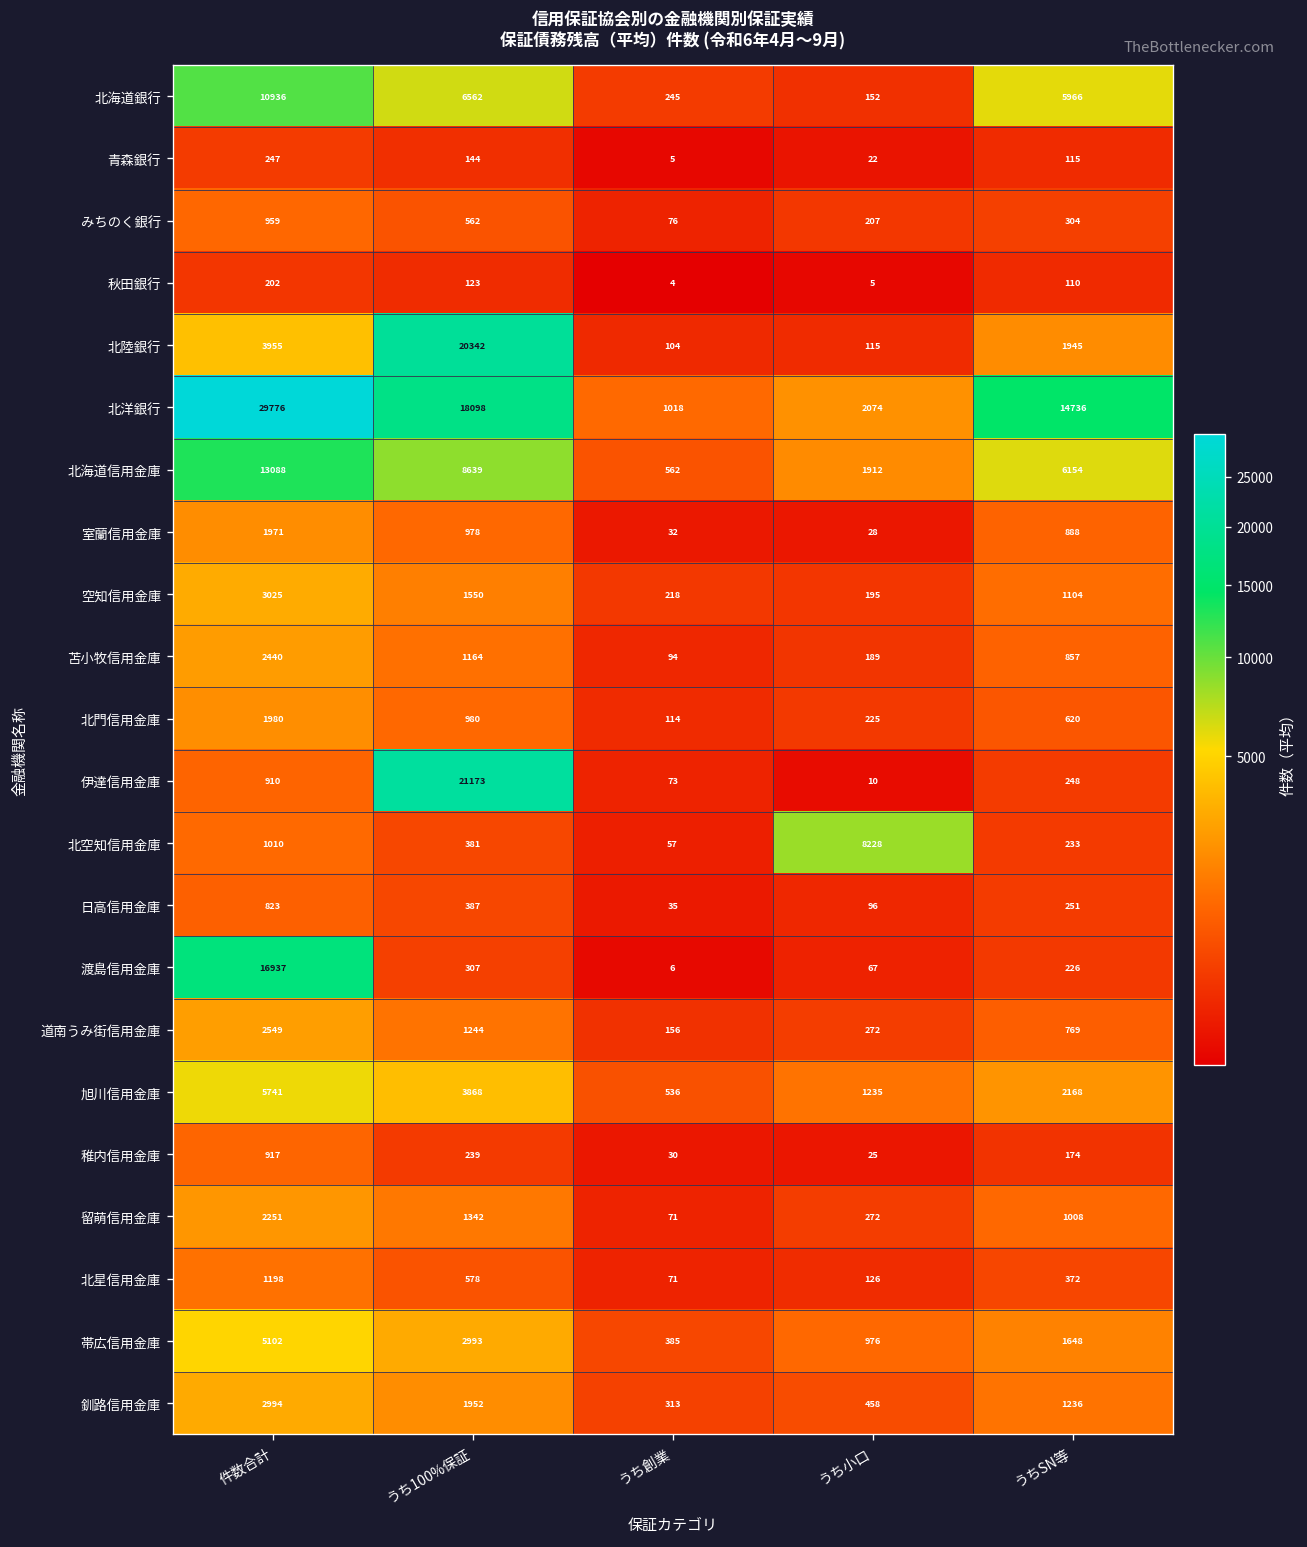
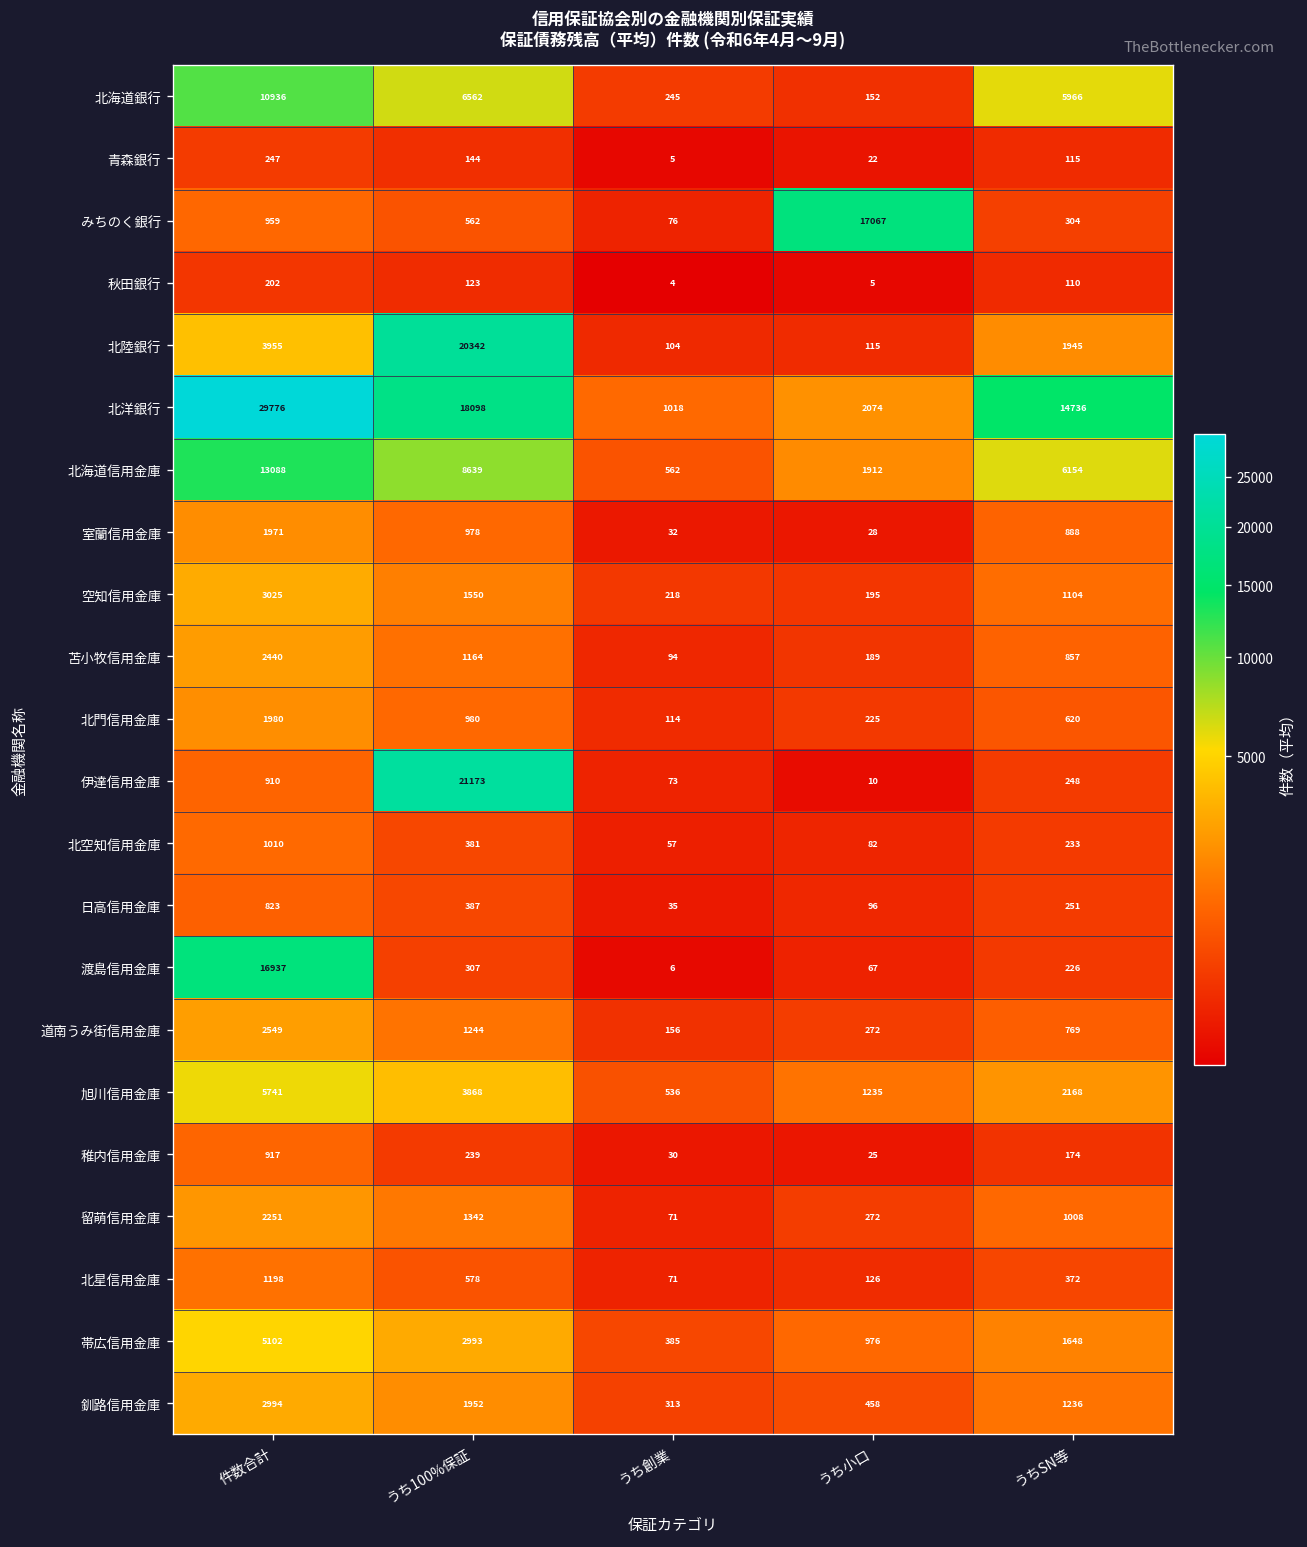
  {
    "北海道銀行": {
      "件数合計": 10936,
      "うち100%保証": 6562,
      "うち創業": 245,
      "うち小口": 152,
      "うちSN等": 5966
    },
    "青森銀行": {
      "件数合計": 247,
      "うち100%保証": 144,
      "うち創業": 5,
      "うち小口": 22,
      "うちSN等": 115
    },
    "みちのく銀行": {
      "件数合計": 959,
      "うち100%保証": 562,
      "うち創業": 76,
-     "うち小口": 207,
+     "うち小口": 17067,
      "うちSN等": 304
    },
    "秋田銀行": {
      "件数合計": 202,
      "うち100%保証": 123,
      "うち創業": 4,
      "うち小口": 5,
      "うちSN等": 110
    },
    "北陸銀行": {
      "件数合計": 3955,
      "うち100%保証": 20342,
      "うち創業": 104,
      "うち小口": 115,
      "うちSN等": 1945
    },
    "北洋銀行": {
      "件数合計": 29776,
      "うち100%保証": 18098,
      "うち創業": 1018,
      "うち小口": 2074,
      "うちSN等": 14736
    },
    "北海道信用金庫": {
      "件数合計": 13088,
      "うち100%保証": 8639,
      "うち創業": 562,
      "うち小口": 1912,
      "うちSN等": 6154
    },
    "室蘭信用金庫": {
      "件数合計": 1971,
      "うち100%保証": 978,
      "うち創業": 32,
      "うち小口": 28,
      "うちSN等": 888
    },
    "空知信用金庫": {
      "件数合計": 3025,
      "うち100%保証": 1550,
      "うち創業": 218,
      "うち小口": 195,
      "うちSN等": 1104
    },
    "苫小牧信用金庫": {
      "件数合計": 2440,
      "うち100%保証": 1164,
      "うち創業": 94,
      "うち小口": 189,
      "うちSN等": 857
    },
    "北門信用金庫": {
      "件数合計": 1980,
      "うち100%保証": 980,
      "うち創業": 114,
      "うち小口": 225,
      "うちSN等": 620
    },
    "伊達信用金庫": {
      "件数合計": 910,
      "うち100%保証": 21173,
      "うち創業": 73,
      "うち小口": 10,
      "うちSN等": 248
    },
    "北空知信用金庫": {
      "件数合計": 1010,
      "うち100%保証": 381,
      "うち創業": 57,
-     "うち小口": 8228,
+     "うち小口": 82,
      "うちSN等": 233
    },
    "日高信用金庫": {
      "件数合計": 823,
      "うち100%保証": 387,
      "うち創業": 35,
      "うち小口": 96,
      "うちSN等": 251
    },
    "渡島信用金庫": {
      "件数合計": 16937,
      "うち100%保証": 307,
      "うち創業": 6,
      "うち小口": 67,
      "うちSN等": 226
    },
    "道南うみ街信用金庫": {
      "件数合計": 2549,
      "うち100%保証": 1244,
      "うち創業": 156,
      "うち小口": 272,
      "うちSN等": 769
    },
    "旭川信用金庫": {
      "件数合計": 5741,
      "うち100%保証": 3868,
      "うち創業": 536,
      "うち小口": 1235,
      "うちSN等": 2168
    },
    "稚内信用金庫": {
      "件数合計": 917,
      "うち100%保証": 239,
      "うち創業": 30,
      "うち小口": 25,
      "うちSN等": 174
    },
    "留萌信用金庫": {
      "件数合計": 2251,
      "うち100%保証": 1342,
      "うち創業": 71,
      "うち小口": 272,
      "うちSN等": 1008
    },
    "北星信用金庫": {
      "件数合計": 1198,
      "うち100%保証": 578,
      "うち創業": 71,
      "うち小口": 126,
      "うちSN等": 372
    },
    "帯広信用金庫": {
      "件数合計": 5102,
      "うち100%保証": 2993,
      "うち創業": 385,
      "うち小口": 976,
      "うちSN等": 1648
    },
    "釧路信用金庫": {
      "件数合計": 2994,
      "うち100%保証": 1952,
      "うち創業": 313,
      "うち小口": 458,
      "うちSN等": 1236
    }
  }
